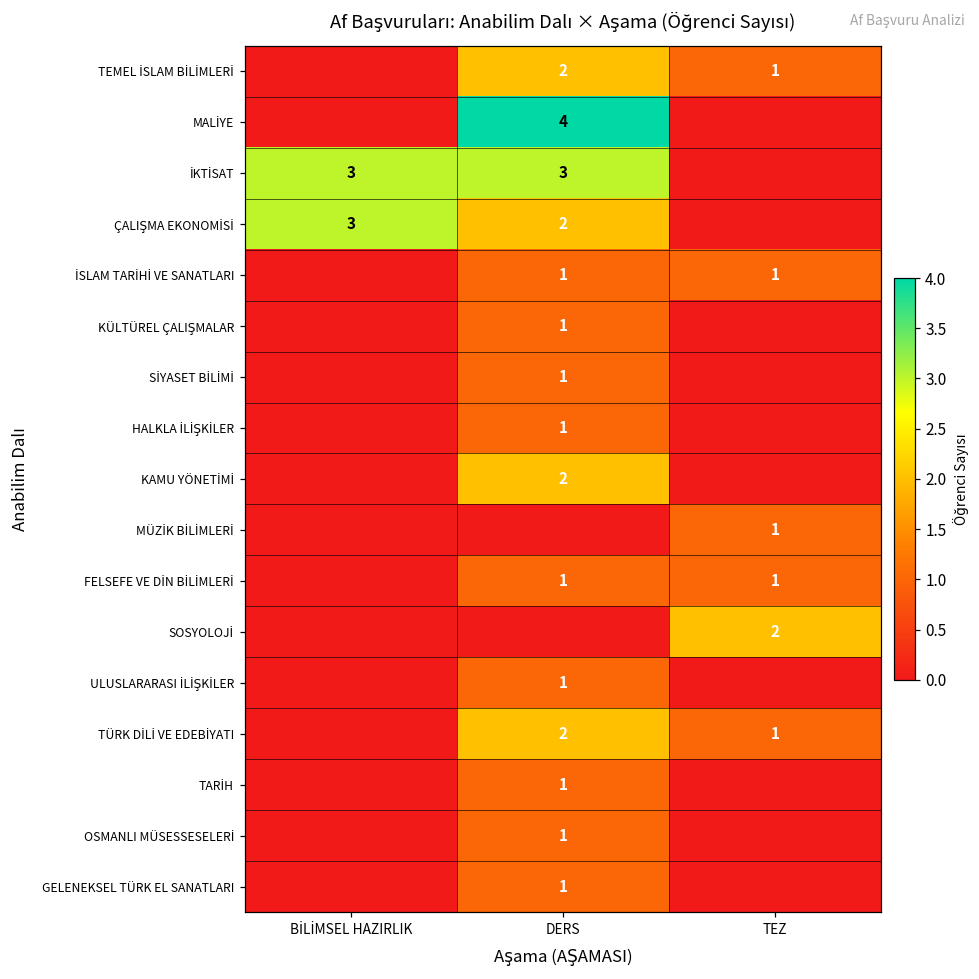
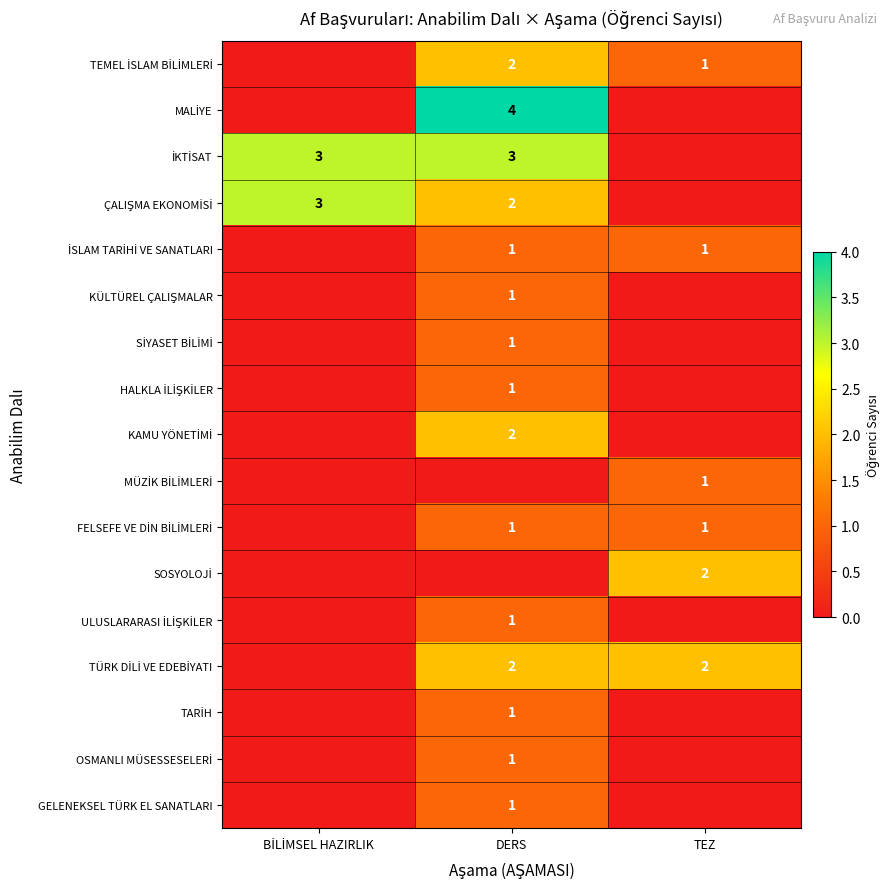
  {
    "TEMEL İSLAM BİLİMLERİ": {
      "DERS": 2,
      "TEZ": 1
    },
    "MALİYE": {
      "DERS": 4
    },
    "İKTİSAT": {
      "BİLİMSEL HAZIRLIK": 3,
      "DERS": 3
    },
    "ÇALIŞMA EKONOMİSİ": {
      "BİLİMSEL HAZIRLIK": 3,
      "DERS": 2
    },
    "İSLAM TARİHİ VE SANATLARI": {
      "DERS": 1,
      "TEZ": 1
    },
    "KÜLTÜREL ÇALIŞMALAR": {
      "DERS": 1
    },
    "SİYASET BİLİMİ": {
      "DERS": 1
    },
    "HALKLA İLİŞKİLER": {
      "DERS": 1
    },
    "KAMU YÖNETİMİ": {
      "DERS": 2
    },
    "MÜZİK BİLİMLERİ": {
      "TEZ": 1
    },
    "FELSEFE VE DİN BİLİMLERİ": {
      "DERS": 1,
      "TEZ": 1
    },
    "SOSYOLOJİ": {
      "TEZ": 2
    },
    "ULUSLARARASI İLİŞKİLER": {
      "DERS": 1
    },
    "TÜRK DİLİ VE EDEBİYATI": {
      "DERS": 2,
-     "TEZ": 1
+     "TEZ": 2
    },
    "TARİH": {
      "DERS": 1
    },
    "OSMANLI MÜSESSESELERİ": {
      "DERS": 1
    },
    "GELENEKSEL TÜRK EL SANATLARI": {
      "DERS": 1
    }
  }
